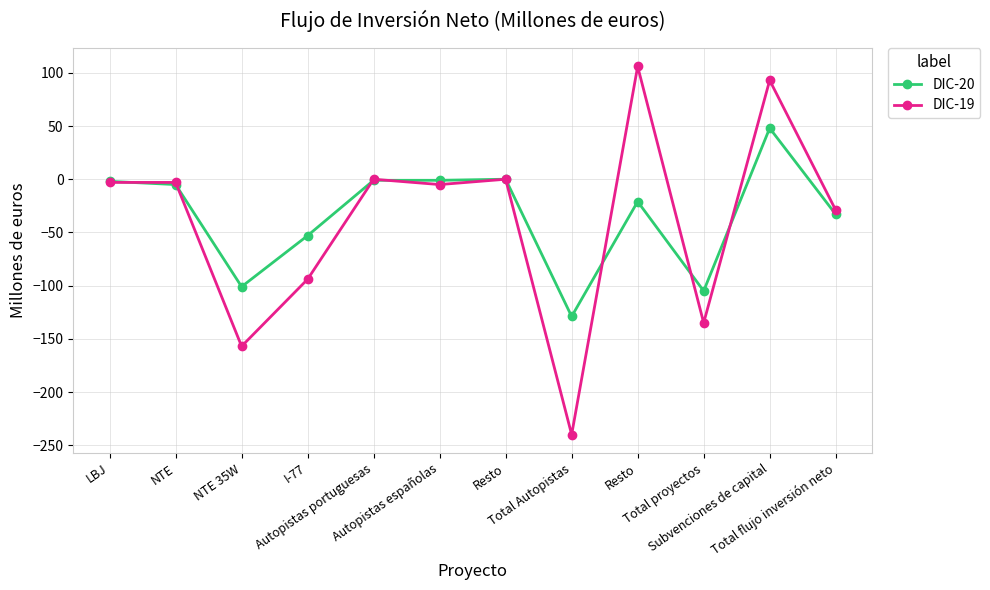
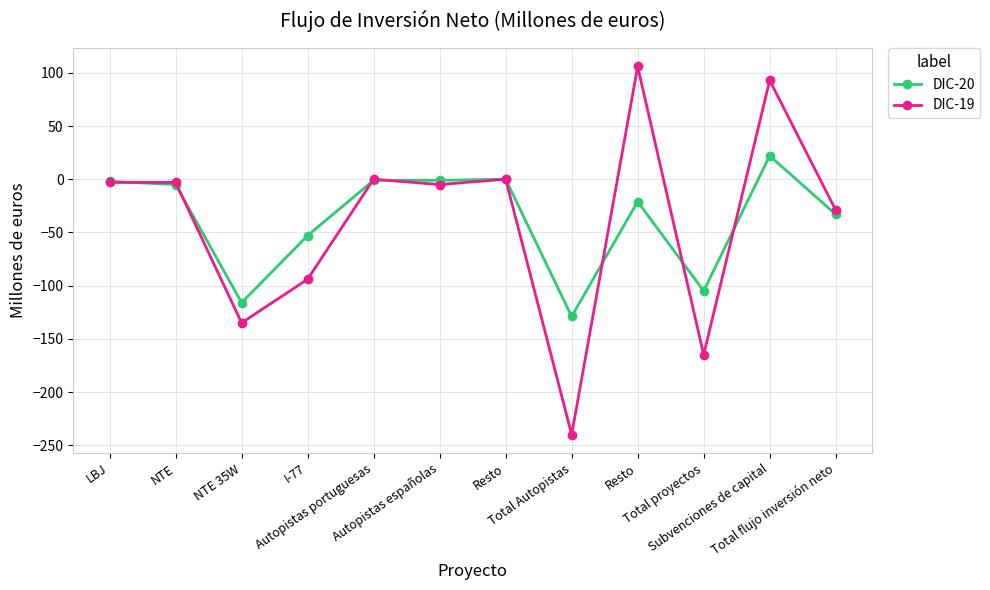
  {
    "DIC-20": {
-     "NTE 35W": -101,
+     "NTE 35W": -116,
      "I-77": -53,
      "Autopistas españolas": -1,
      "Total Autopistas": -129,
      "Total proyectos": -105,
-     "Subvenciones de capital": 48,
+     "Subvenciones de capital": 22,
      "Total flujo inversión neto": -33
    },
    "DIC-19": {
-     "NTE 35W": -157,
+     "NTE 35W": -135,
      "I-77": -94,
      "Autopistas españolas": -5,
      "Total Autopistas": -240,
-     "Total proyectos": -135,
+     "Total proyectos": -165,
      "Subvenciones de capital": 93,
      "Total flujo inversión neto": -29
    }
  }
